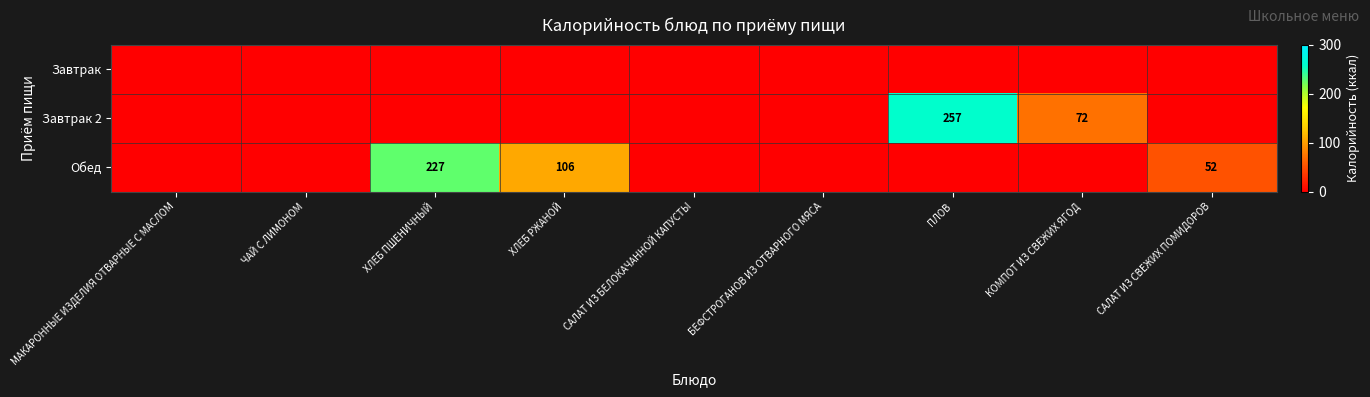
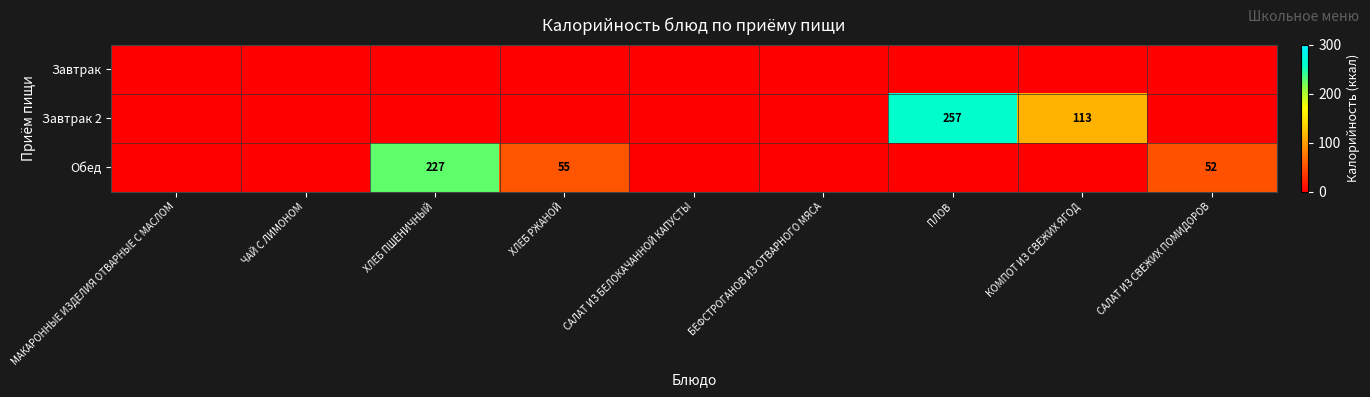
  {
    "Завтрак 2": {
      "ПЛОВ": 257,
-     "КОМПОТ ИЗ СВЕЖИХ ЯГОД": 72
+     "КОМПОТ ИЗ СВЕЖИХ ЯГОД": 113
    },
    "Обед": {
      "ХЛЕБ ПШЕНИЧНЫЙ": 227,
-     "ХЛЕБ РЖАНОЙ": 106,
+     "ХЛЕБ РЖАНОЙ": 55,
      "САЛАТ ИЗ СВЕЖИХ ПОМИДОРОВ": 52
    }
  }
